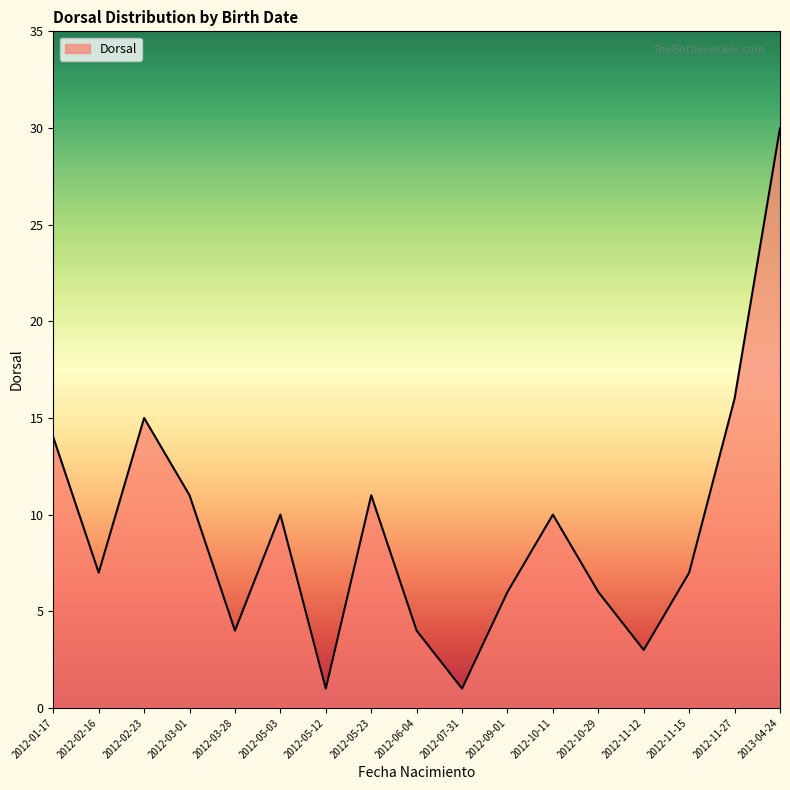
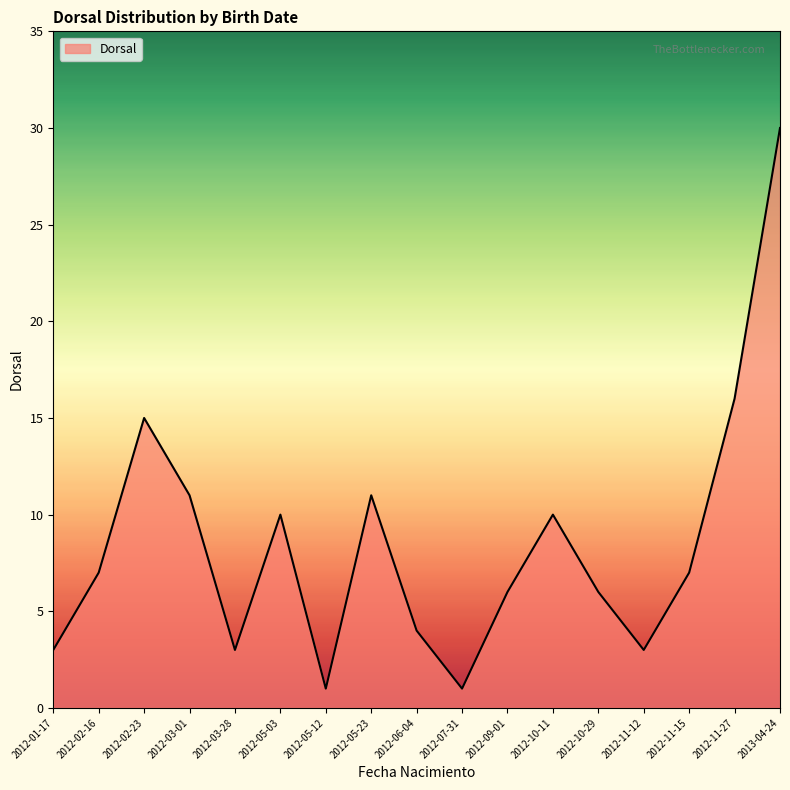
  {
-   "2012-01-17": 14,
+   "2012-01-17": 3,
    "2012-02-16": 7,
    "2012-02-23": 15,
    "2012-03-01": 11,
-   "2012-03-28": 4,
+   "2012-03-28": 3,
    "2012-05-03": 10,
    "2012-05-12": 1,
    "2012-05-23": 11,
    "2012-06-04": 4,
    "2012-07-31": 1,
    "2012-09-01": 6,
    "2012-10-11": 10,
    "2012-10-29": 6,
    "2012-11-12": 3,
    "2012-11-15": 7,
    "2012-11-27": 16,
    "2013-04-24": 30
  }
